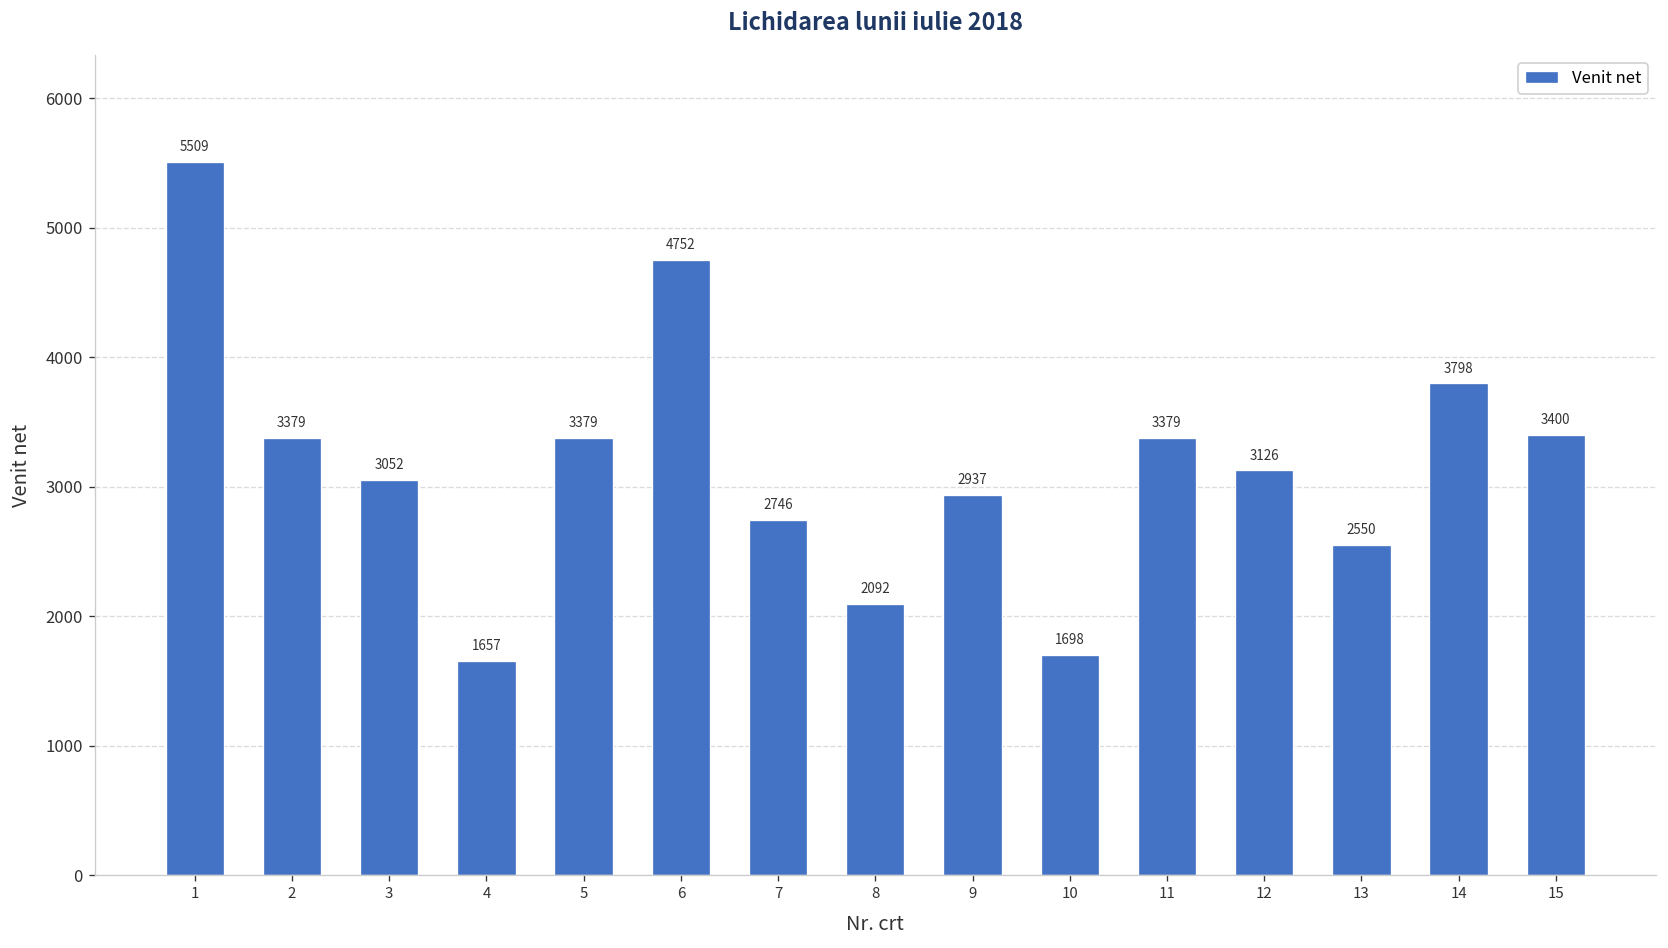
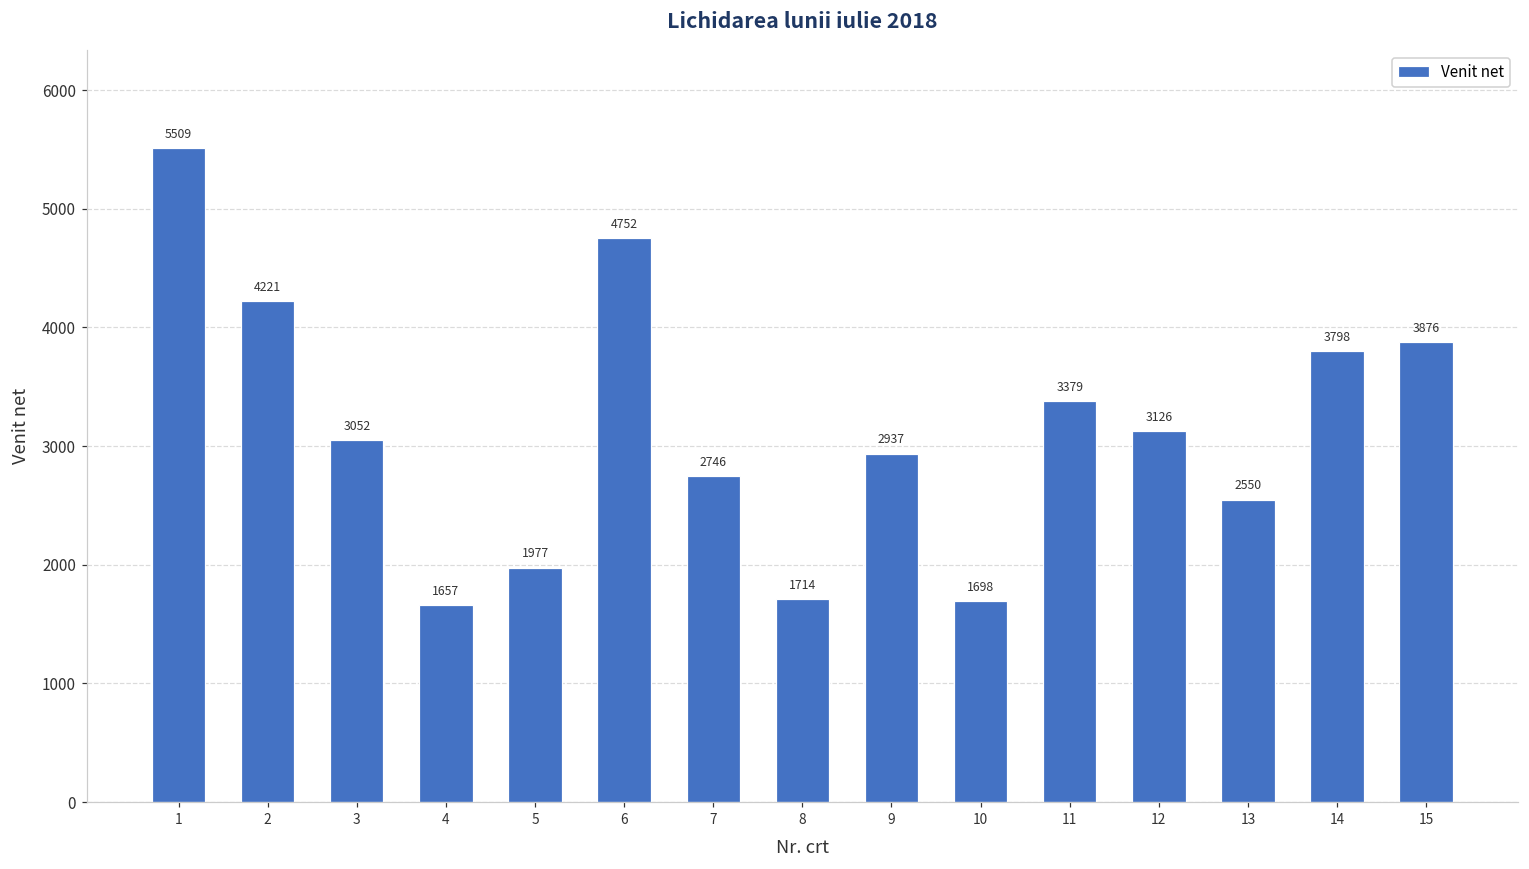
  {
    "1": 5509,
-   "2": 3379,
+   "2": 4221,
    "3": 3052,
    "4": 1657,
-   "5": 3379,
+   "5": 1977,
    "6": 4752,
    "7": 2746,
-   "8": 2092,
+   "8": 1714,
    "9": 2937,
    "10": 1698,
    "11": 3379,
    "12": 3126,
    "13": 2550,
    "14": 3798,
-   "15": 3400
+   "15": 3876
  }
